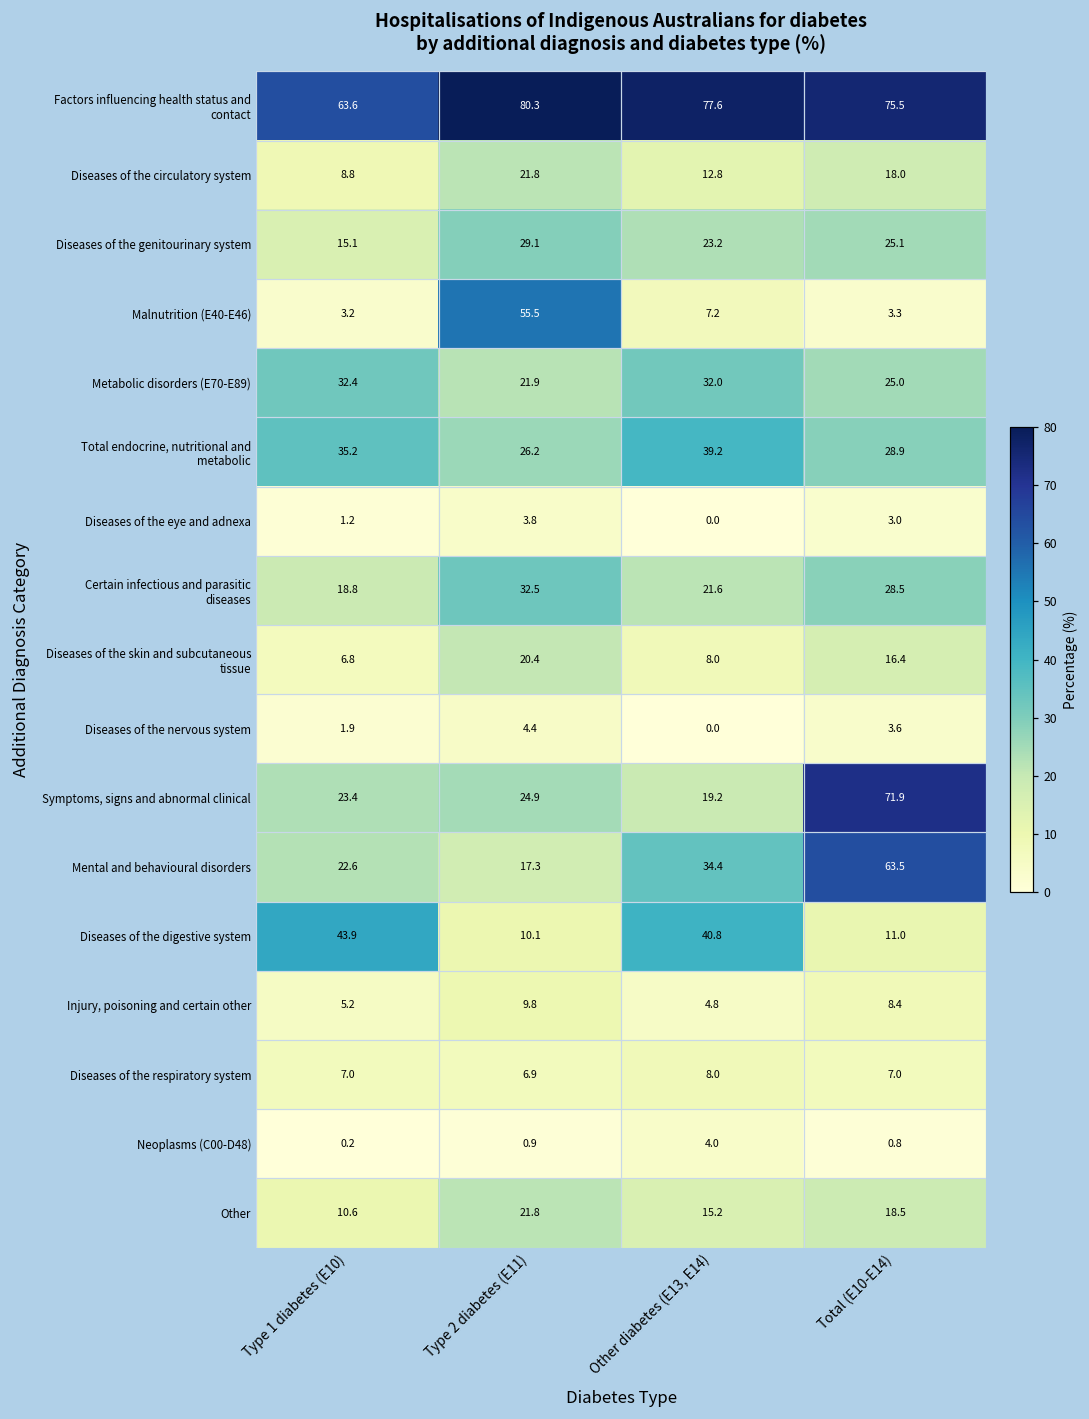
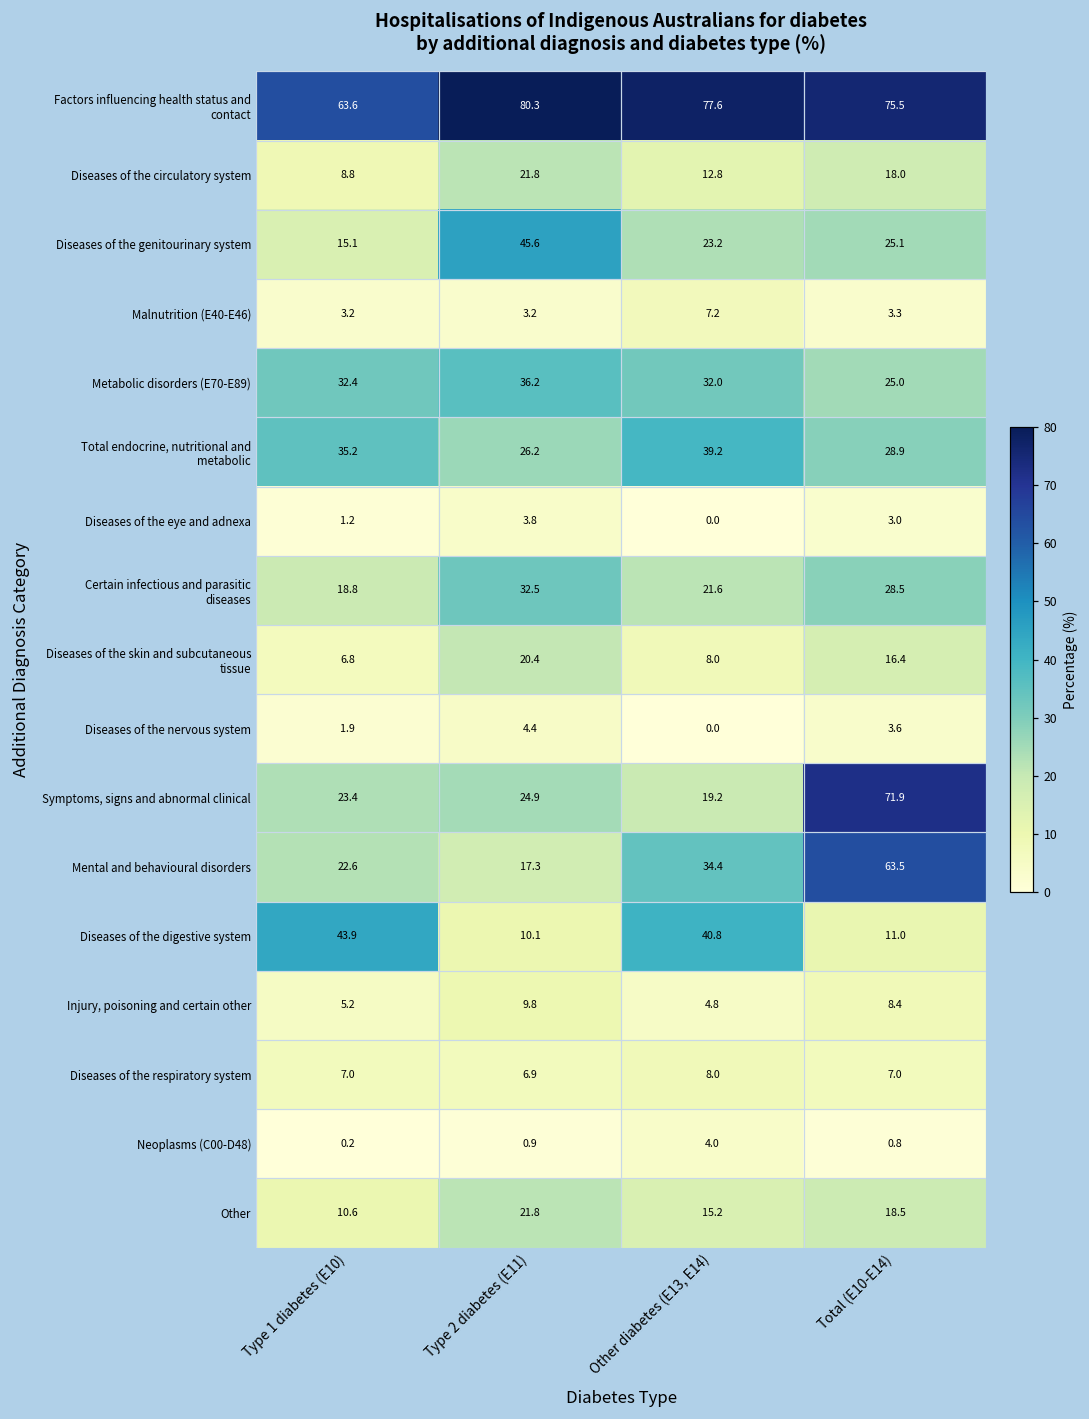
  {
    "Factors influencing health status and contact": {
      "Type 1 diabetes (E10)": 63.6,
      "Type 2 diabetes (E11)": 80.3,
      "Other diabetes (E13, E14)": 77.6,
      "Total (E10-E14)": 75.5
    },
    "Diseases of the circulatory system": {
      "Type 1 diabetes (E10)": 8.8,
      "Type 2 diabetes (E11)": 21.8,
      "Other diabetes (E13, E14)": 12.8,
      "Total (E10-E14)": 18.0
    },
    "Diseases of the genitourinary system": {
      "Type 1 diabetes (E10)": 15.1,
-     "Type 2 diabetes (E11)": 29.1,
+     "Type 2 diabetes (E11)": 45.6,
      "Other diabetes (E13, E14)": 23.2,
      "Total (E10-E14)": 25.1
    },
    "Malnutrition (E40-E46)": {
      "Type 1 diabetes (E10)": 3.2,
-     "Type 2 diabetes (E11)": 55.5,
+     "Type 2 diabetes (E11)": 3.2,
      "Other diabetes (E13, E14)": 7.2,
      "Total (E10-E14)": 3.3
    },
    "Metabolic disorders (E70-E89)": {
      "Type 1 diabetes (E10)": 32.4,
-     "Type 2 diabetes (E11)": 21.9,
+     "Type 2 diabetes (E11)": 36.2,
      "Other diabetes (E13, E14)": 32.0,
      "Total (E10-E14)": 25.0
    },
    "Total endocrine, nutritional and metabolic": {
      "Type 1 diabetes (E10)": 35.2,
      "Type 2 diabetes (E11)": 26.2,
      "Other diabetes (E13, E14)": 39.2,
      "Total (E10-E14)": 28.9
    },
    "Diseases of the eye and adnexa": {
      "Type 1 diabetes (E10)": 1.2,
      "Type 2 diabetes (E11)": 3.8,
      "Other diabetes (E13, E14)": 0.0,
      "Total (E10-E14)": 3.0
    },
    "Certain infectious and parasitic diseases": {
      "Type 1 diabetes (E10)": 18.8,
      "Type 2 diabetes (E11)": 32.5,
      "Other diabetes (E13, E14)": 21.6,
      "Total (E10-E14)": 28.5
    },
    "Diseases of the skin and subcutaneous tissue": {
      "Type 1 diabetes (E10)": 6.8,
      "Type 2 diabetes (E11)": 20.4,
      "Other diabetes (E13, E14)": 8.0,
      "Total (E10-E14)": 16.4
    },
    "Diseases of the nervous system": {
      "Type 1 diabetes (E10)": 1.9,
      "Type 2 diabetes (E11)": 4.4,
      "Other diabetes (E13, E14)": 0.0,
      "Total (E10-E14)": 3.6
    },
    "Symptoms, signs and abnormal clinical": {
      "Type 1 diabetes (E10)": 23.4,
      "Type 2 diabetes (E11)": 24.9,
      "Other diabetes (E13, E14)": 19.2,
      "Total (E10-E14)": 71.9
    },
    "Mental and behavioural disorders": {
      "Type 1 diabetes (E10)": 22.6,
      "Type 2 diabetes (E11)": 17.3,
      "Other diabetes (E13, E14)": 34.4,
      "Total (E10-E14)": 63.5
    },
    "Diseases of the digestive system": {
      "Type 1 diabetes (E10)": 43.9,
      "Type 2 diabetes (E11)": 10.1,
      "Other diabetes (E13, E14)": 40.8,
      "Total (E10-E14)": 11.0
    },
    "Injury, poisoning and certain other": {
      "Type 1 diabetes (E10)": 5.2,
      "Type 2 diabetes (E11)": 9.8,
      "Other diabetes (E13, E14)": 4.8,
      "Total (E10-E14)": 8.4
    },
    "Diseases of the respiratory system": {
      "Type 1 diabetes (E10)": 7.0,
      "Type 2 diabetes (E11)": 6.9,
      "Other diabetes (E13, E14)": 8.0,
      "Total (E10-E14)": 7.0
    },
    "Neoplasms (C00-D48)": {
      "Type 1 diabetes (E10)": 0.2,
      "Type 2 diabetes (E11)": 0.9,
      "Other diabetes (E13, E14)": 4.0,
      "Total (E10-E14)": 0.8
    },
    "Other": {
      "Type 1 diabetes (E10)": 10.6,
      "Type 2 diabetes (E11)": 21.8,
      "Other diabetes (E13, E14)": 15.2,
      "Total (E10-E14)": 18.5
    }
  }
